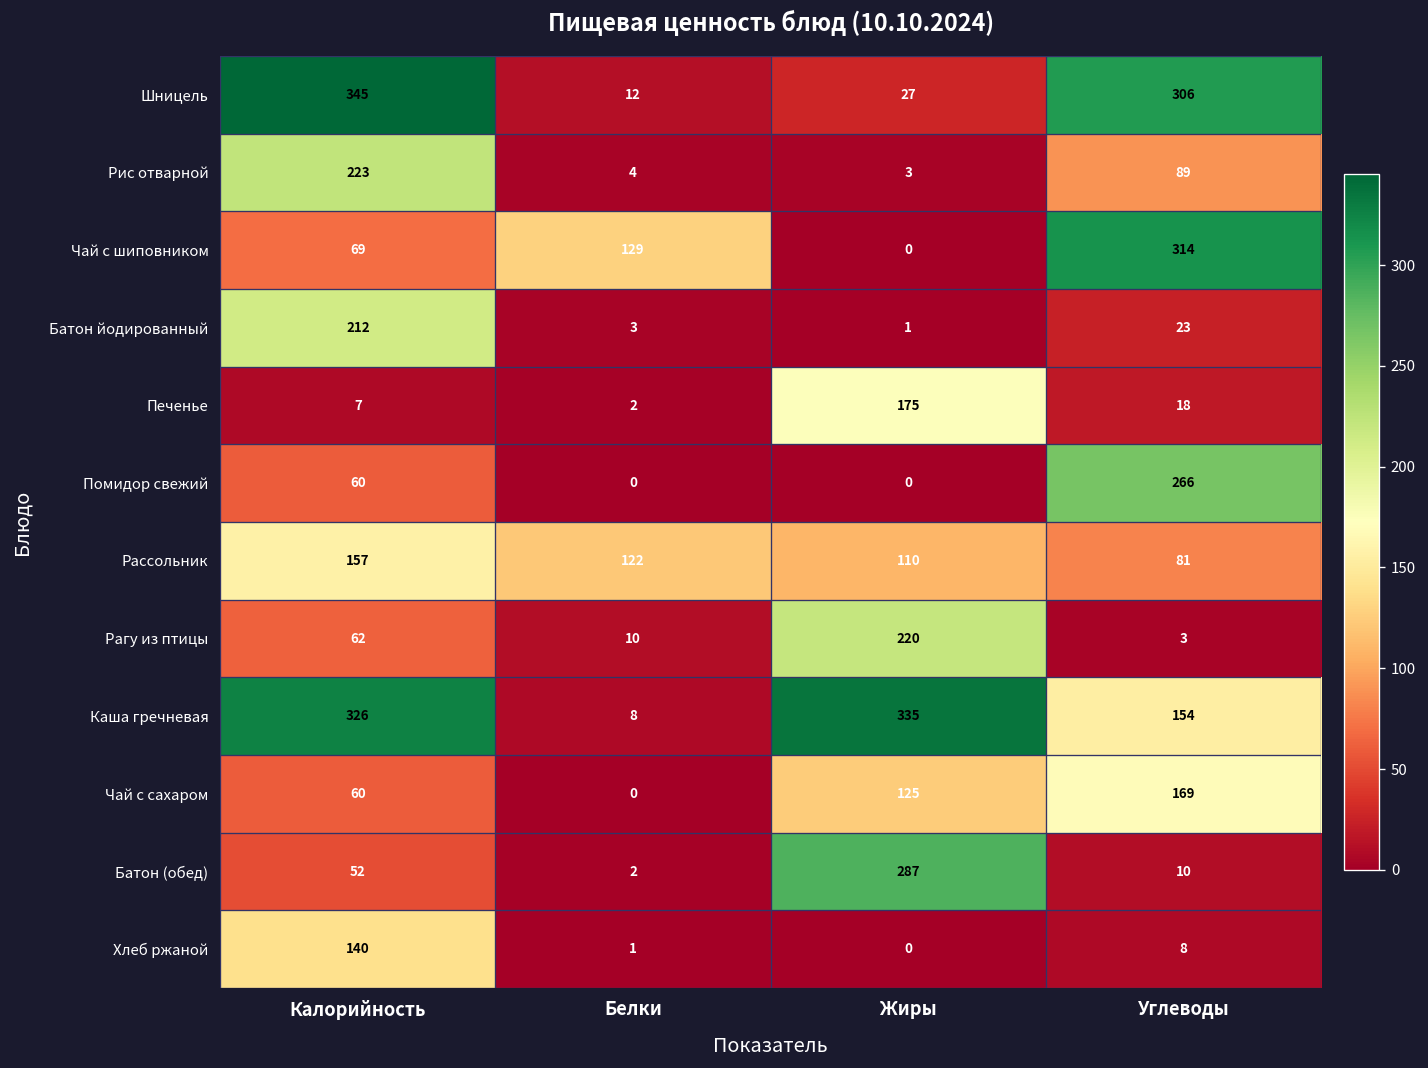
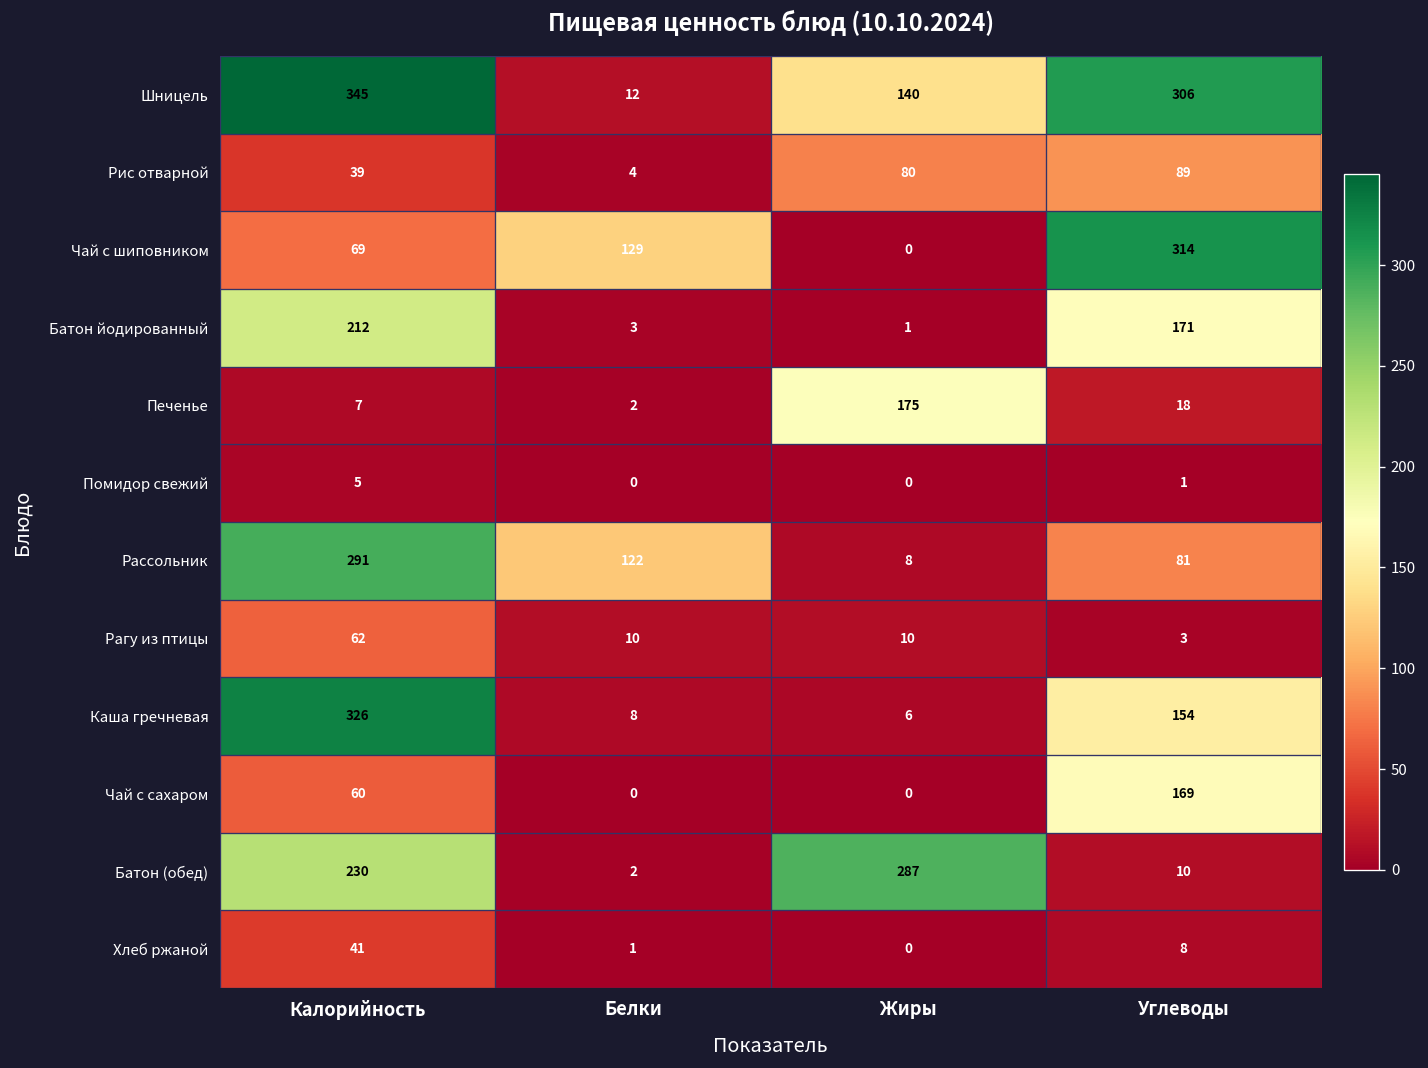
  {
    "Шницель": {
      "Калорийность": 345,
      "Белки": 12,
-     "Жиры": 27,
+     "Жиры": 140,
      "Углеводы": 306
    },
    "Рис отварной": {
-     "Калорийность": 223,
+     "Калорийность": 39,
      "Белки": 4,
-     "Жиры": 3,
+     "Жиры": 80,
      "Углеводы": 89
    },
    "Чай с шиповником": {
      "Калорийность": 69,
      "Белки": 129,
      "Жиры": 0,
      "Углеводы": 314
    },
    "Батон йодированный": {
      "Калорийность": 212,
      "Белки": 3,
      "Жиры": 1,
-     "Углеводы": 23
+     "Углеводы": 171
    },
    "Печенье": {
      "Калорийность": 7,
      "Белки": 2,
      "Жиры": 175,
      "Углеводы": 18
    },
    "Помидор свежий": {
-     "Калорийность": 60,
+     "Калорийность": 5,
      "Белки": 0,
      "Жиры": 0,
-     "Углеводы": 266
+     "Углеводы": 1
    },
    "Рассольник": {
-     "Калорийность": 157,
+     "Калорийность": 291,
      "Белки": 122,
-     "Жиры": 110,
+     "Жиры": 8,
      "Углеводы": 81
    },
    "Рагу из птицы": {
      "Калорийность": 62,
      "Белки": 10,
-     "Жиры": 220,
+     "Жиры": 10,
      "Углеводы": 3
    },
    "Каша гречневая": {
      "Калорийность": 326,
      "Белки": 8,
-     "Жиры": 335,
+     "Жиры": 6,
      "Углеводы": 154
    },
    "Чай с сахаром": {
      "Калорийность": 60,
      "Белки": 0,
-     "Жиры": 125,
+     "Жиры": 0,
      "Углеводы": 169
    },
    "Батон (обед)": {
-     "Калорийность": 52,
+     "Калорийность": 230,
      "Белки": 2,
      "Жиры": 287,
      "Углеводы": 10
    },
    "Хлеб ржаной": {
-     "Калорийность": 140,
+     "Калорийность": 41,
      "Белки": 1,
      "Жиры": 0,
      "Углеводы": 8
    }
  }
